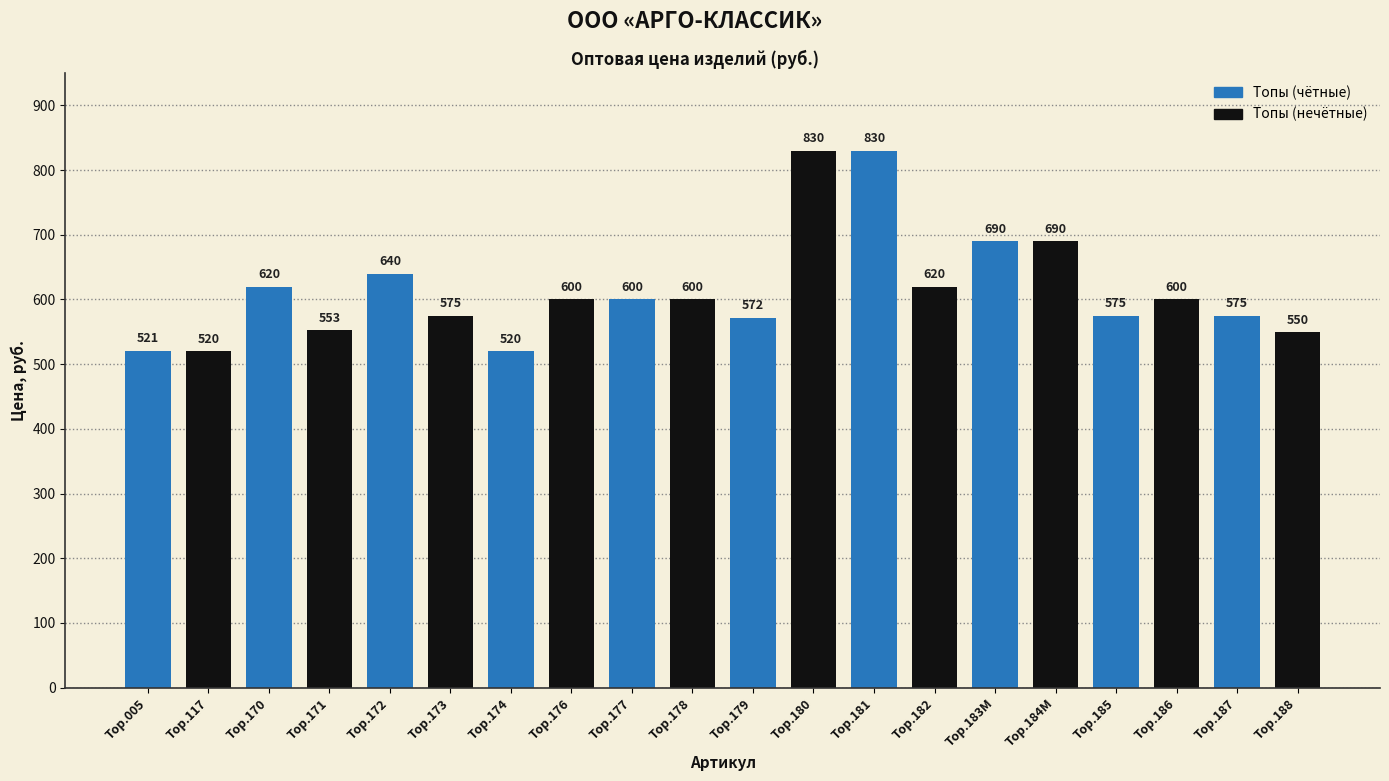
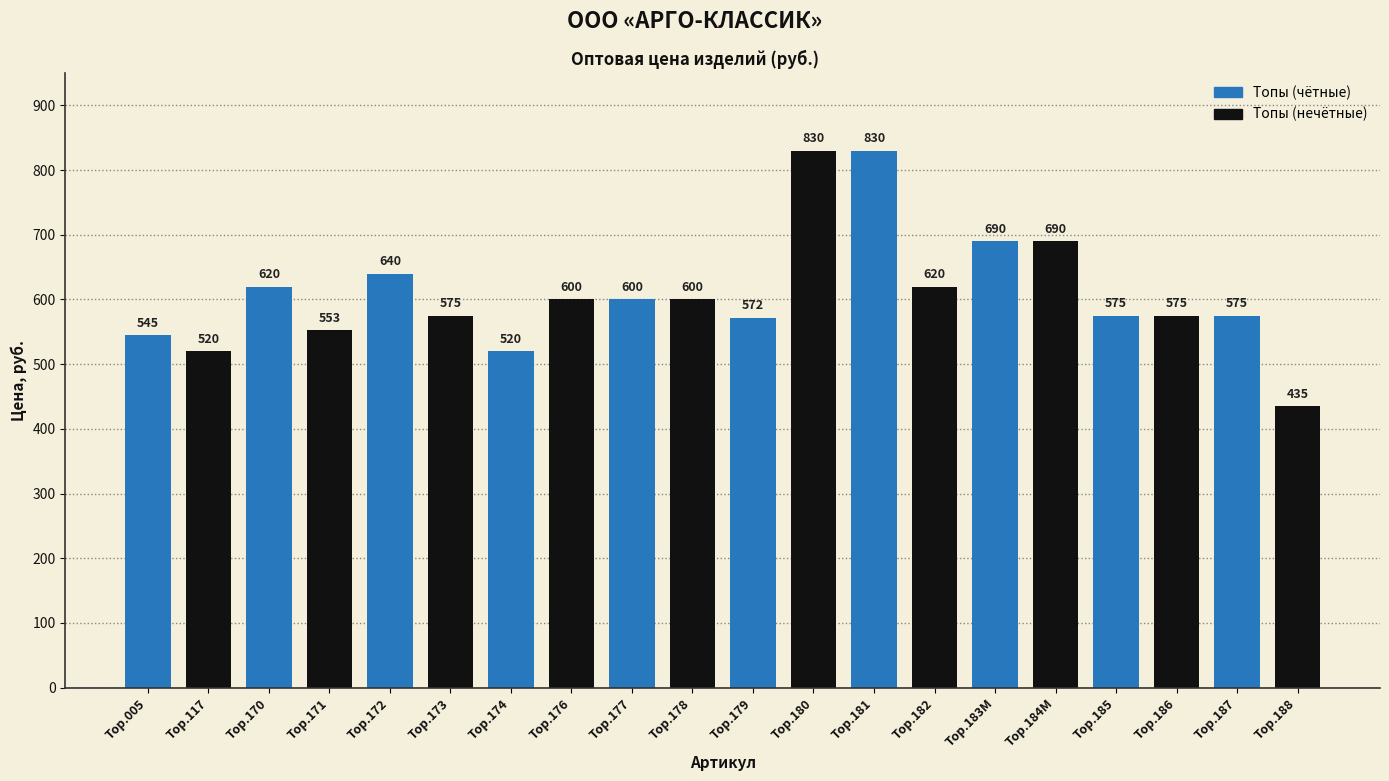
  {
-   "Тор.005": 521,
+   "Тор.005": 545,
    "Тор.117": 520,
    "Тор.170": 620,
    "Тор.171": 553,
    "Тор.172": 640,
    "Тор.173": 575,
    "Тор.174": 520,
    "Тор.176": 600,
    "Тор.177": 600,
    "Тор.178": 600,
    "Тор.179": 572,
    "Тор.180": 830,
    "Тор.181": 830,
    "Тор.182": 620,
    "Тор.183М": 690,
    "Тор.184М": 690,
    "Тор.185": 575,
-   "Тор.186": 600,
+   "Тор.186": 575,
    "Тор.187": 575,
-   "Тор.188": 550
+   "Тор.188": 435
  }
